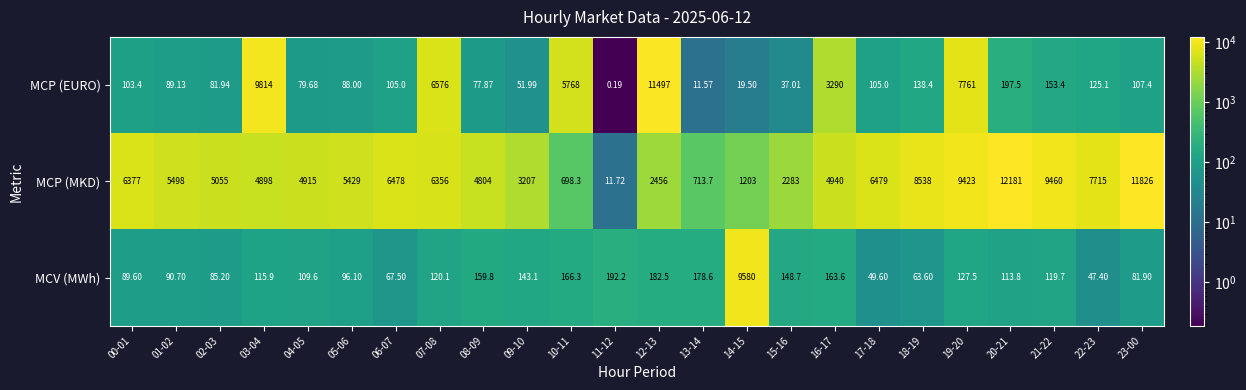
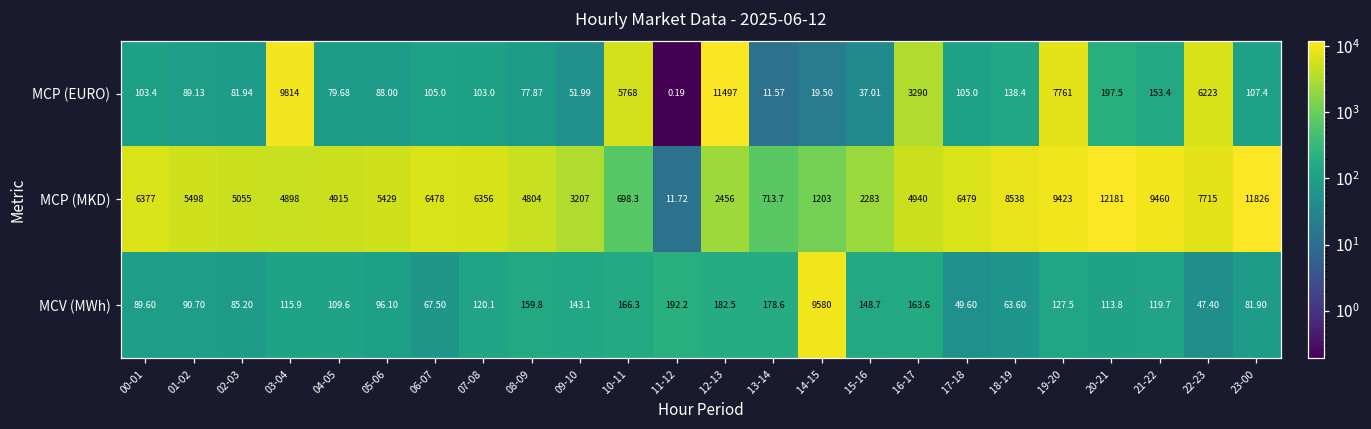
  {
    "MCP (EURO)": {
      "00-01": 103.4,
      "01-02": 89.13,
      "02-03": 81.94,
      "03-04": 9814,
      "04-05": 79.68,
      "05-06": 88.00,
      "06-07": 105.0,
-     "07-08": 6576,
+     "07-08": 103.0,
      "08-09": 77.87,
      "09-10": 51.99,
      "10-11": 5768,
      "11-12": 0.19,
      "12-13": 11497,
      "13-14": 11.57,
      "14-15": 19.50,
      "15-16": 37.01,
      "16-17": 3290,
      "17-18": 105.0,
      "18-19": 138.4,
      "19-20": 7761,
      "20-21": 197.5,
      "21-22": 153.4,
-     "22-23": 125.1,
+     "22-23": 6223,
      "23-00": 107.4
    },
    "MCP (MKD)": {
      "00-01": 6377,
      "01-02": 5498,
      "02-03": 5055,
      "03-04": 4898,
      "04-05": 4915,
      "05-06": 5429,
      "06-07": 6478,
      "07-08": 6356,
      "08-09": 4804,
      "09-10": 3207,
      "10-11": 698.3,
      "11-12": 11.72,
      "12-13": 2456,
      "13-14": 713.7,
      "14-15": 1203,
      "15-16": 2283,
      "16-17": 4940,
      "17-18": 6479,
      "18-19": 8538,
      "19-20": 9423,
      "20-21": 12181,
      "21-22": 9460,
      "22-23": 7715,
      "23-00": 11826
    },
    "MCV (MWh)": {
      "00-01": 89.60,
      "01-02": 90.70,
      "02-03": 85.20,
      "03-04": 115.9,
      "04-05": 109.6,
      "05-06": 96.10,
      "06-07": 67.50,
      "07-08": 120.1,
      "08-09": 159.8,
      "09-10": 143.1,
      "10-11": 166.3,
      "11-12": 192.2,
      "12-13": 182.5,
      "13-14": 178.6,
      "14-15": 9580,
      "15-16": 148.7,
      "16-17": 163.6,
      "17-18": 49.60,
      "18-19": 63.60,
      "19-20": 127.5,
      "20-21": 113.8,
      "21-22": 119.7,
      "22-23": 47.40,
      "23-00": 81.90
    }
  }
